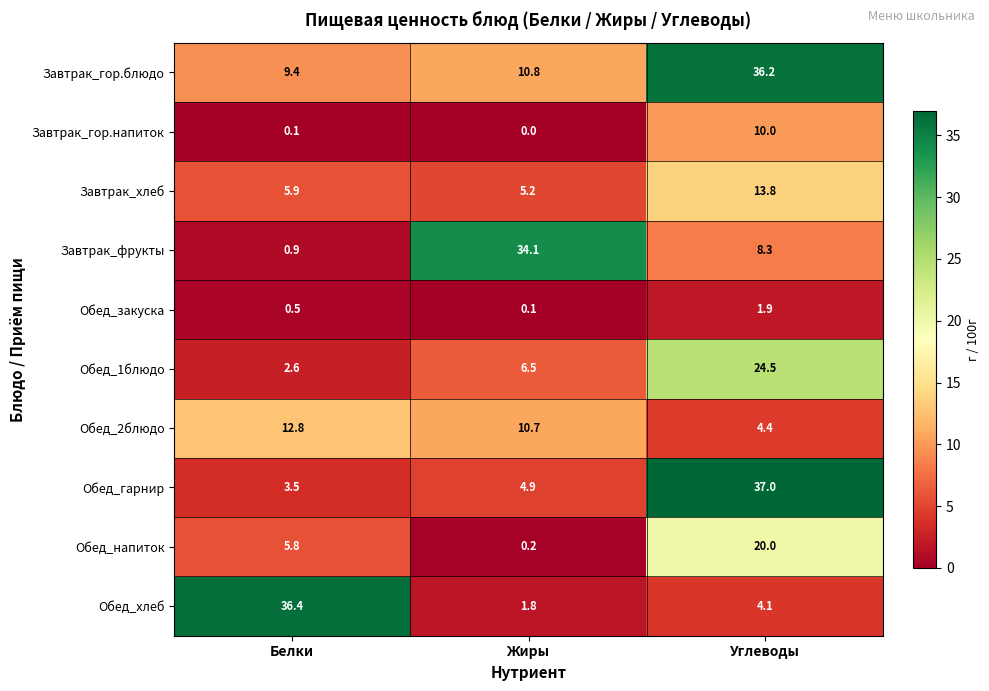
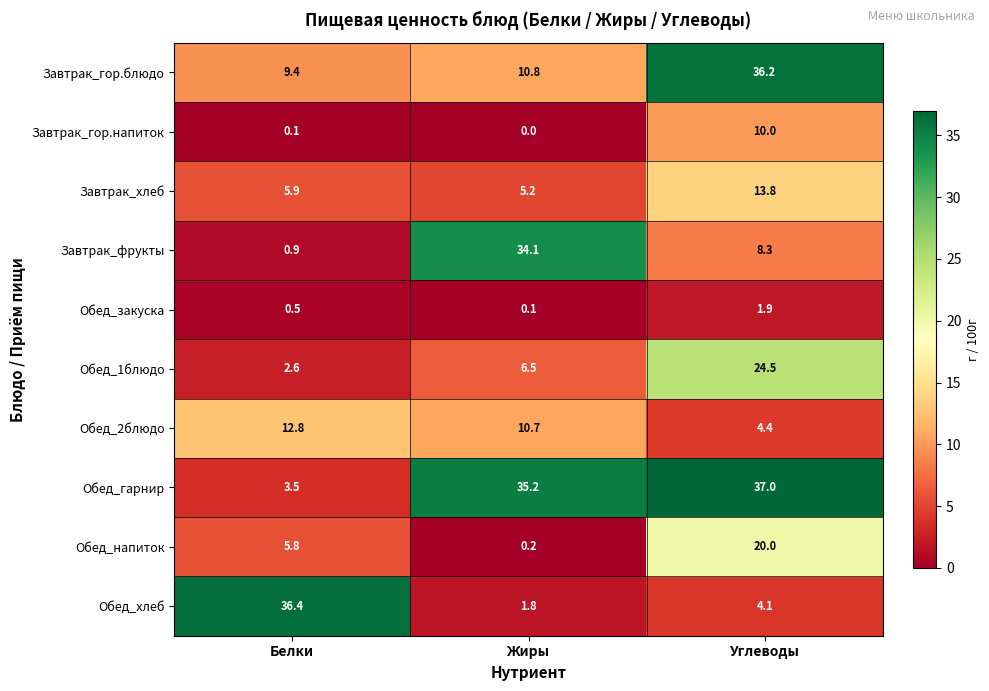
  {
    "Завтрак_гор.блюдо": {
      "Белки": 9.4,
      "Жиры": 10.8,
      "Углеводы": 36.2
    },
    "Завтрак_гор.напиток": {
      "Белки": 0.1,
      "Жиры": 0.0,
      "Углеводы": 10.0
    },
    "Завтрак_хлеб": {
      "Белки": 5.9,
      "Жиры": 5.2,
      "Углеводы": 13.8
    },
    "Завтрак_фрукты": {
      "Белки": 0.9,
      "Жиры": 34.1,
      "Углеводы": 8.3
    },
    "Обед_закуска": {
      "Белки": 0.5,
      "Жиры": 0.1,
      "Углеводы": 1.9
    },
    "Обед_1блюдо": {
      "Белки": 2.6,
      "Жиры": 6.5,
      "Углеводы": 24.5
    },
    "Обед_2блюдо": {
      "Белки": 12.8,
      "Жиры": 10.7,
      "Углеводы": 4.4
    },
    "Обед_гарнир": {
      "Белки": 3.5,
-     "Жиры": 4.9,
+     "Жиры": 35.2,
      "Углеводы": 37.0
    },
    "Обед_напиток": {
      "Белки": 5.8,
      "Жиры": 0.2,
      "Углеводы": 20.0
    },
    "Обед_хлеб": {
      "Белки": 36.4,
      "Жиры": 1.8,
      "Углеводы": 4.1
    }
  }
